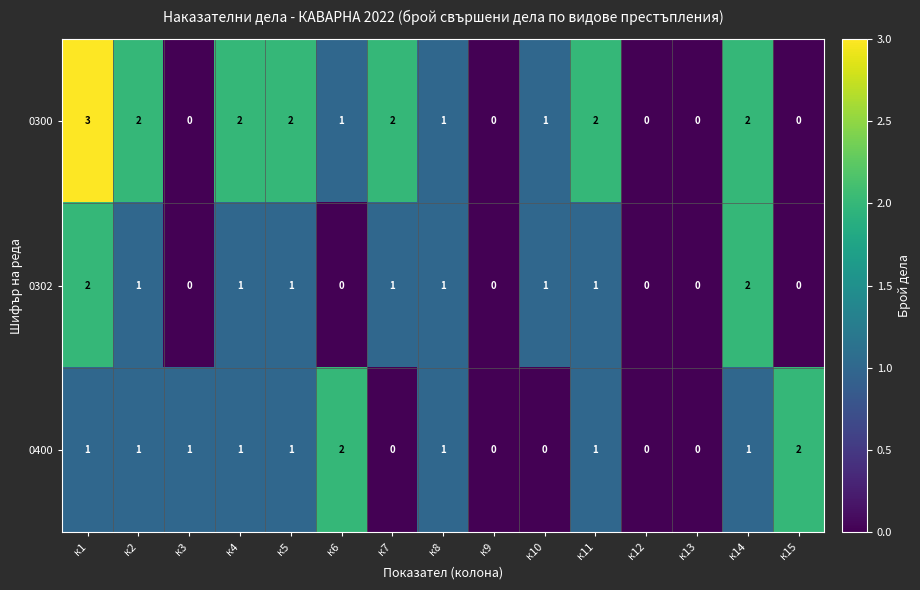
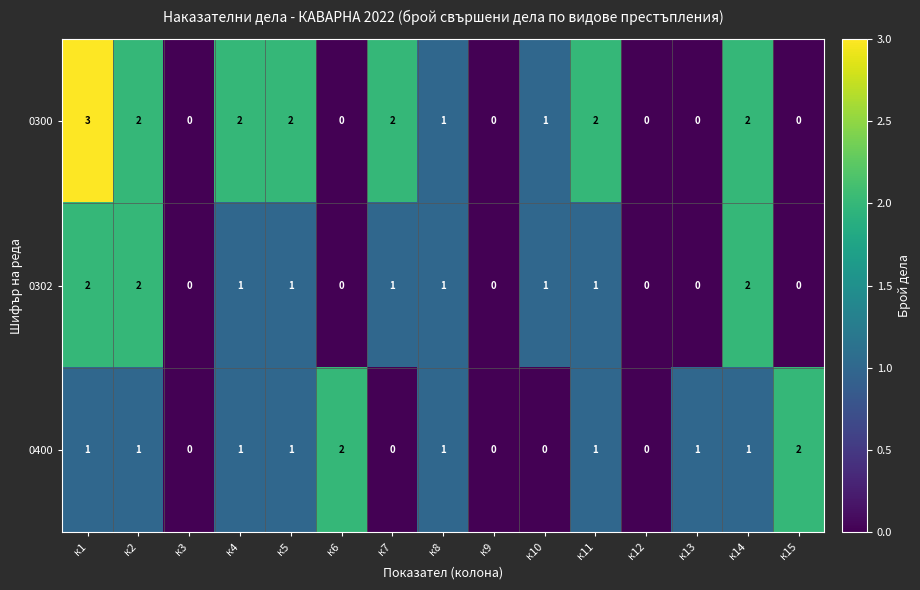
  {
    "0300": {
      "к1": 3,
      "к2": 2,
      "к3": 0,
      "к4": 2,
      "к5": 2,
-     "к6": 1,
+     "к6": 0,
      "к7": 2,
      "к8": 1,
      "к9": 0,
      "к10": 1,
      "к11": 2,
      "к12": 0,
      "к13": 0,
      "к14": 2,
      "к15": 0
    },
    "0302": {
      "к1": 2,
-     "к2": 1,
+     "к2": 2,
      "к3": 0,
      "к4": 1,
      "к5": 1,
      "к6": 0,
      "к7": 1,
      "к8": 1,
      "к9": 0,
      "к10": 1,
      "к11": 1,
      "к12": 0,
      "к13": 0,
      "к14": 2,
      "к15": 0
    },
    "0400": {
      "к1": 1,
      "к2": 1,
-     "к3": 1,
+     "к3": 0,
      "к4": 1,
      "к5": 1,
      "к6": 2,
      "к7": 0,
      "к8": 1,
      "к9": 0,
      "к10": 0,
      "к11": 1,
      "к12": 0,
-     "к13": 0,
+     "к13": 1,
      "к14": 1,
      "к15": 2
    }
  }
